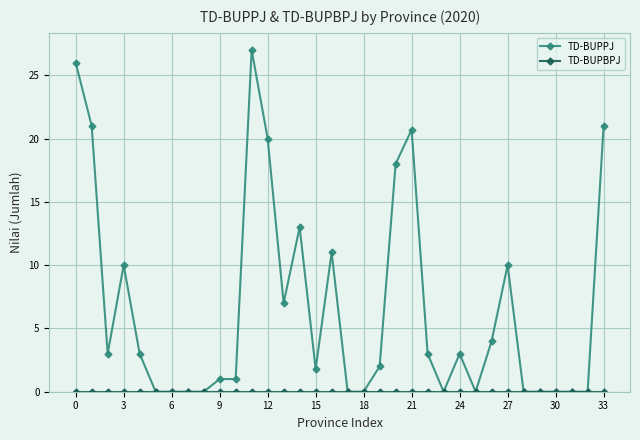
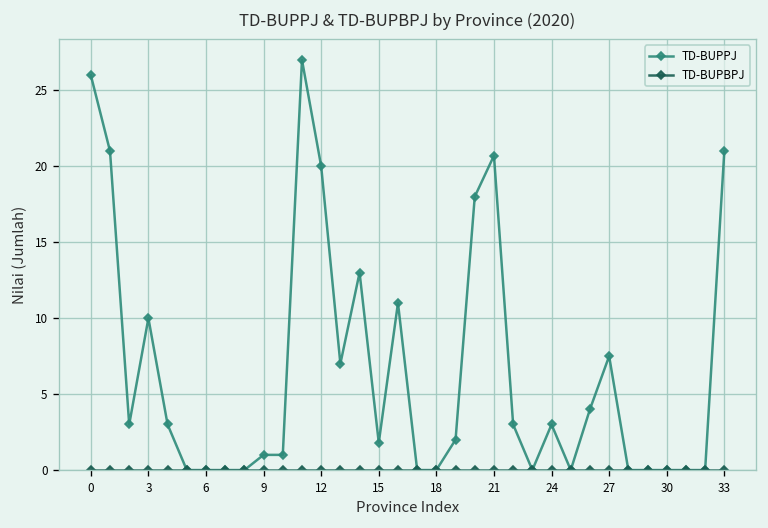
  {
    "TD-BUPPJ": {
      "0": 26.0,
      "3": 10.0,
      "9": 1.0,
      "12": 20.0,
      "15": 1.8,
      "21": 20.7,
      "24": 3.0,
-     "27": 10.0,
+     "27": 7.5,
      "33": 21.0
    },
    "TD-BUPBPJ": {
      "0": 0.0,
      "3": 0.0,
      "9": 0.0,
      "12": 0.0,
      "15": 0.0,
      "21": 0.0,
      "24": 0.0,
      "27": 0.0,
      "33": 0.0
    }
  }
